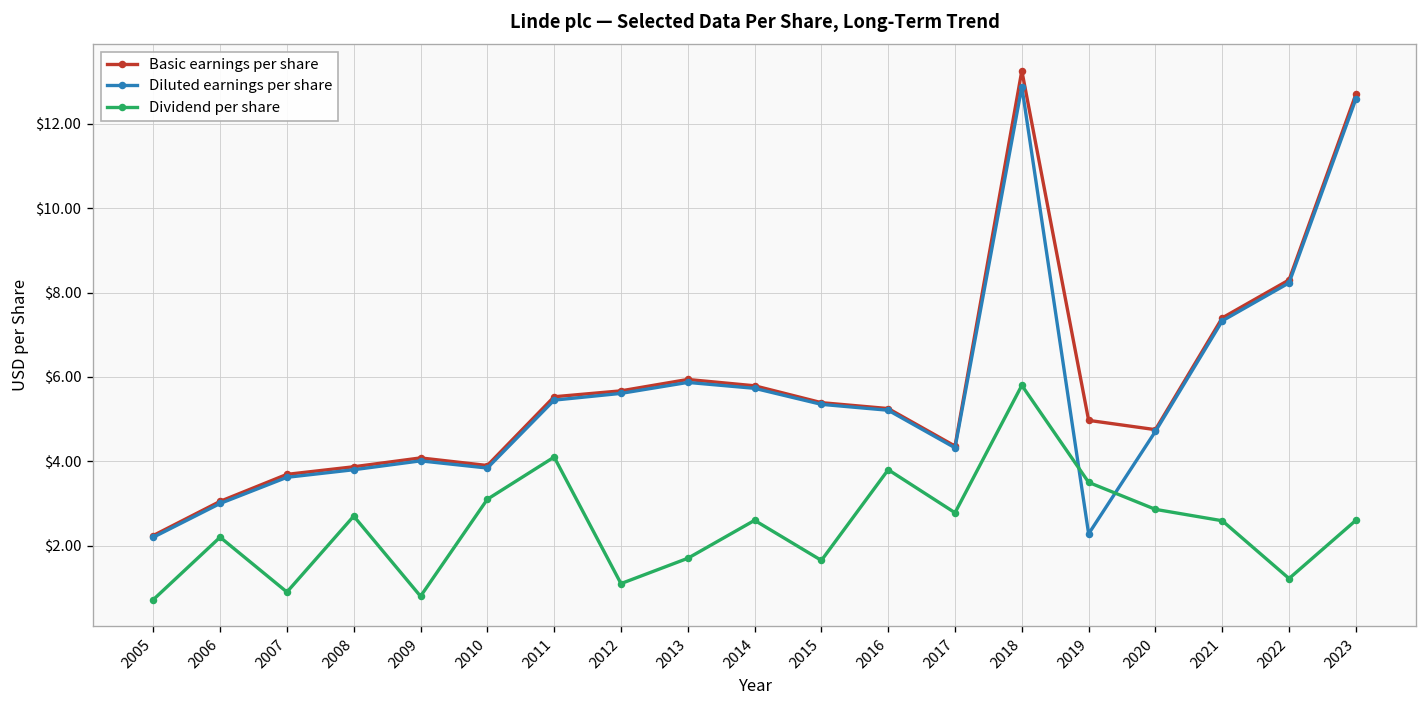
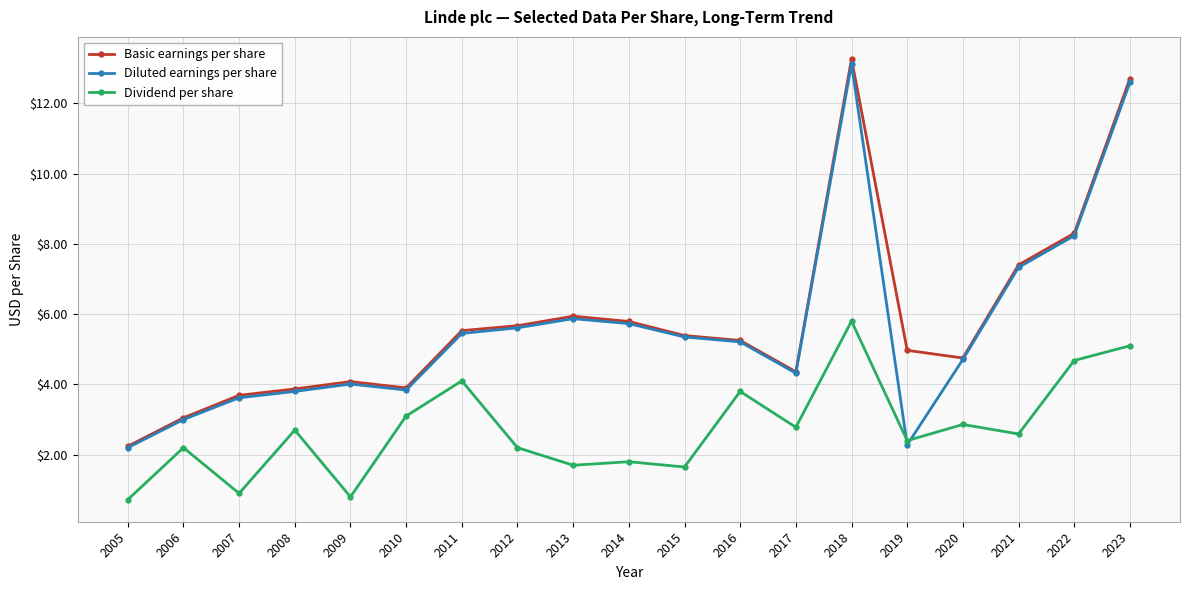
  {
    "Basic earnings per share": {
      "2011": "$5.5",
      "2018": "$13.3",
      "2019": "$5.0",
      "2023": "$12.7"
    },
    "Diluted earnings per share": {
      "2011": "$5.5",
-     "2018": "$12.9",
+     "2018": "$13.1",
      "2019": "$2.3",
      "2023": "$12.6"
    },
    "Dividend per share": {
      "2005": "$0.7",
      "2006": "$2.2",
      "2007": "$0.9",
      "2008": "$2.7",
      "2009": "$0.8",
      "2010": "$3.1",
      "2011": "$4.1",
-     "2012": "$1.1",
+     "2012": "$2.2",
      "2013": "$1.7",
-     "2014": "$2.6",
+     "2014": "$1.8",
      "2015": "$1.7",
      "2016": "$3.8",
      "2017": "$2.8",
      "2018": "$5.8",
-     "2019": "$3.5",
+     "2019": "$2.4",
      "2020": "$2.9",
      "2021": "$2.6",
-     "2022": "$1.2",
-     "2023": "$2.6"
+     "2022": "$4.7",
+     "2023": "$5.1"
    }
  }
